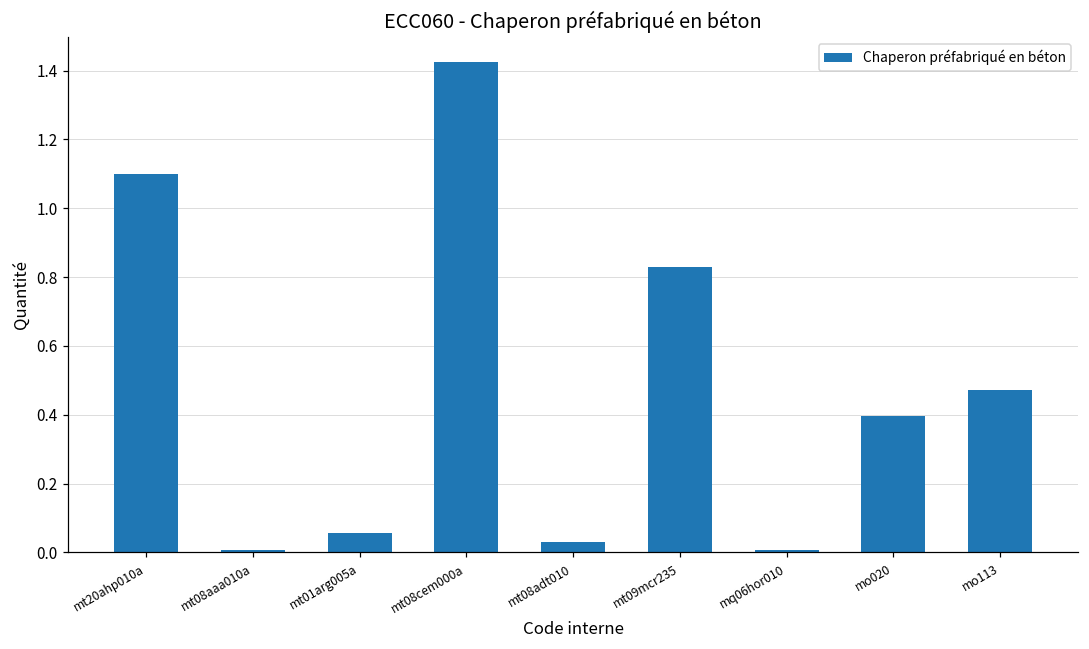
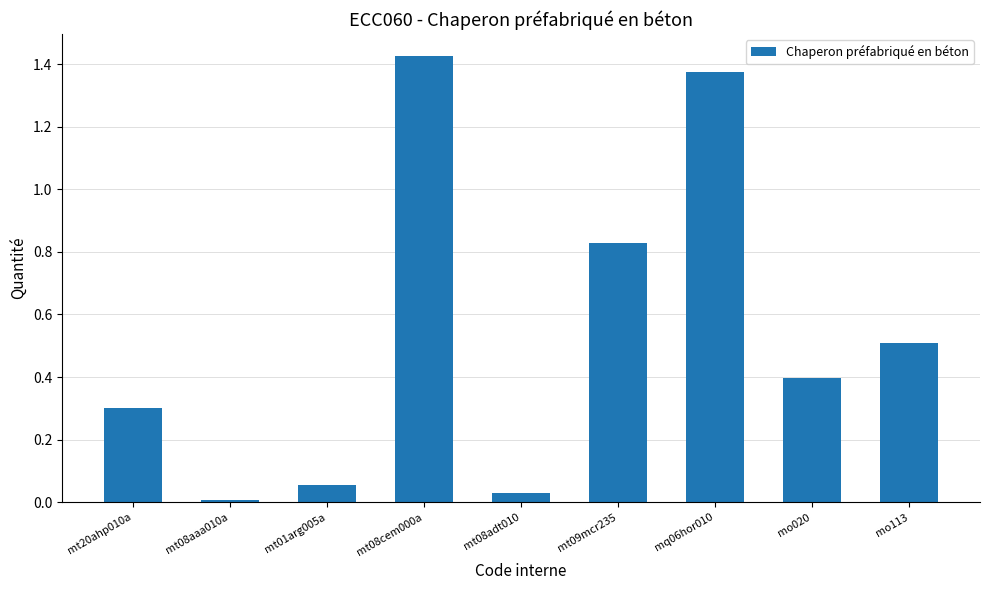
  {
-   "mt20ahp010a": 1.1,
+   "mt20ahp010a": 0.3,
    "mt01arg005a": 0.06,
    "mt08cem000a": 1.43,
    "mt08adt010": 0.03,
    "mt09mcr235": 0.83,
-   "mq06hor010": 0.01,
+   "mq06hor010": 1.38,
    "mo020": 0.40,
-   "mo113": 0.47
+   "mo113": 0.51
  }
